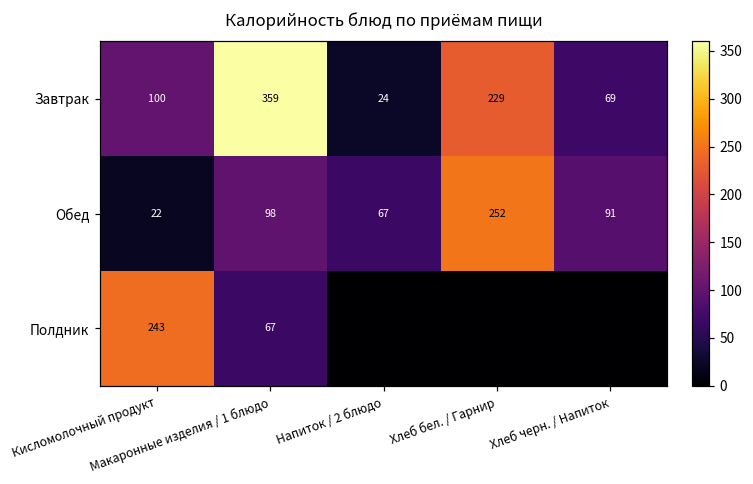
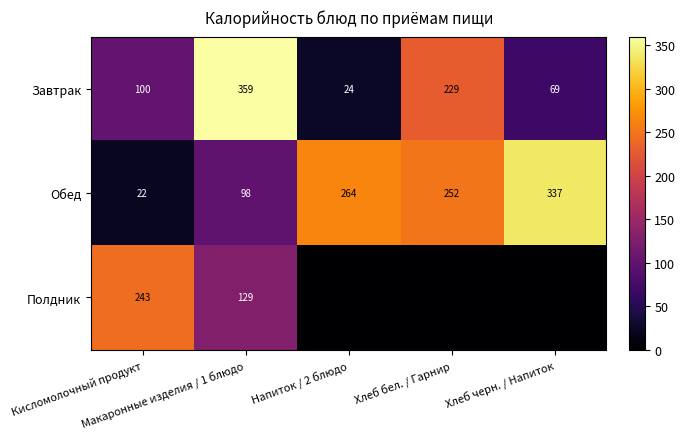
  {
    "Завтрак": {
      "Кисломолочный продукт": 100,
      "Макаронные изделия / 1 блюдо": 359,
      "Напиток / 2 блюдо": 24,
      "Хлеб бел. / Гарнир": 229,
      "Хлеб черн. / Напиток": 69
    },
    "Обед": {
      "Кисломолочный продукт": 22,
      "Макаронные изделия / 1 блюдо": 98,
-     "Напиток / 2 блюдо": 67,
+     "Напиток / 2 блюдо": 264,
      "Хлеб бел. / Гарнир": 252,
-     "Хлеб черн. / Напиток": 91
+     "Хлеб черн. / Напиток": 337
    },
    "Полдник": {
      "Кисломолочный продукт": 243,
-     "Макаронные изделия / 1 блюдо": 67
+     "Макаронные изделия / 1 блюдо": 129
    }
  }
